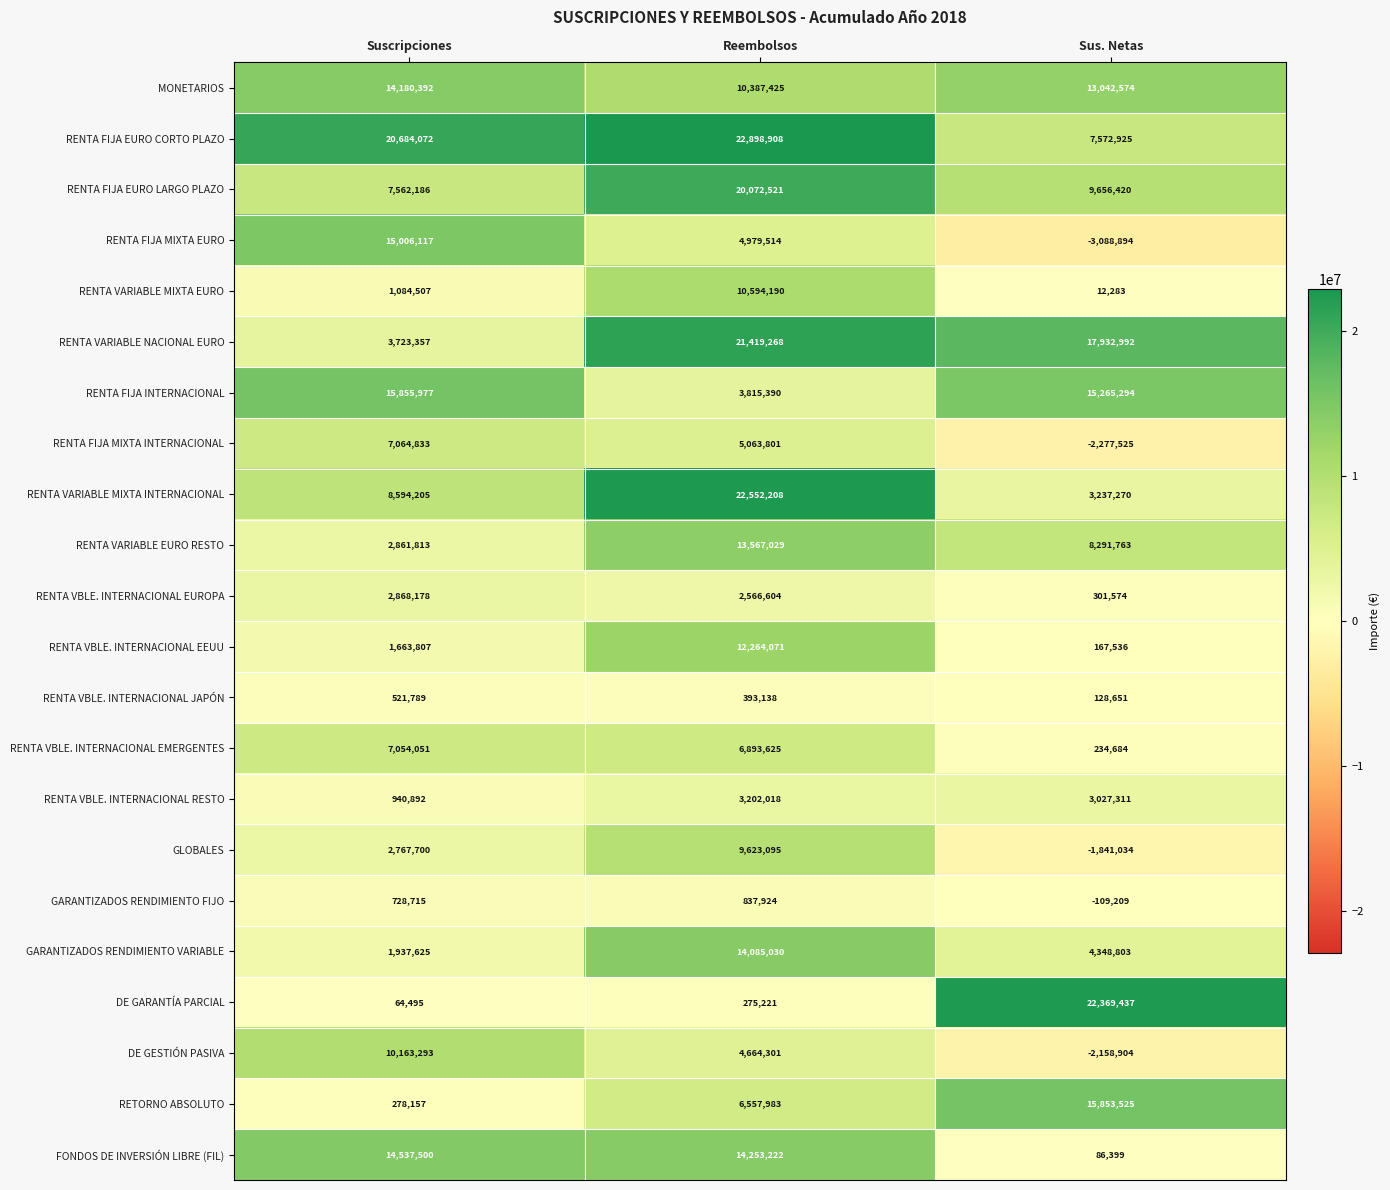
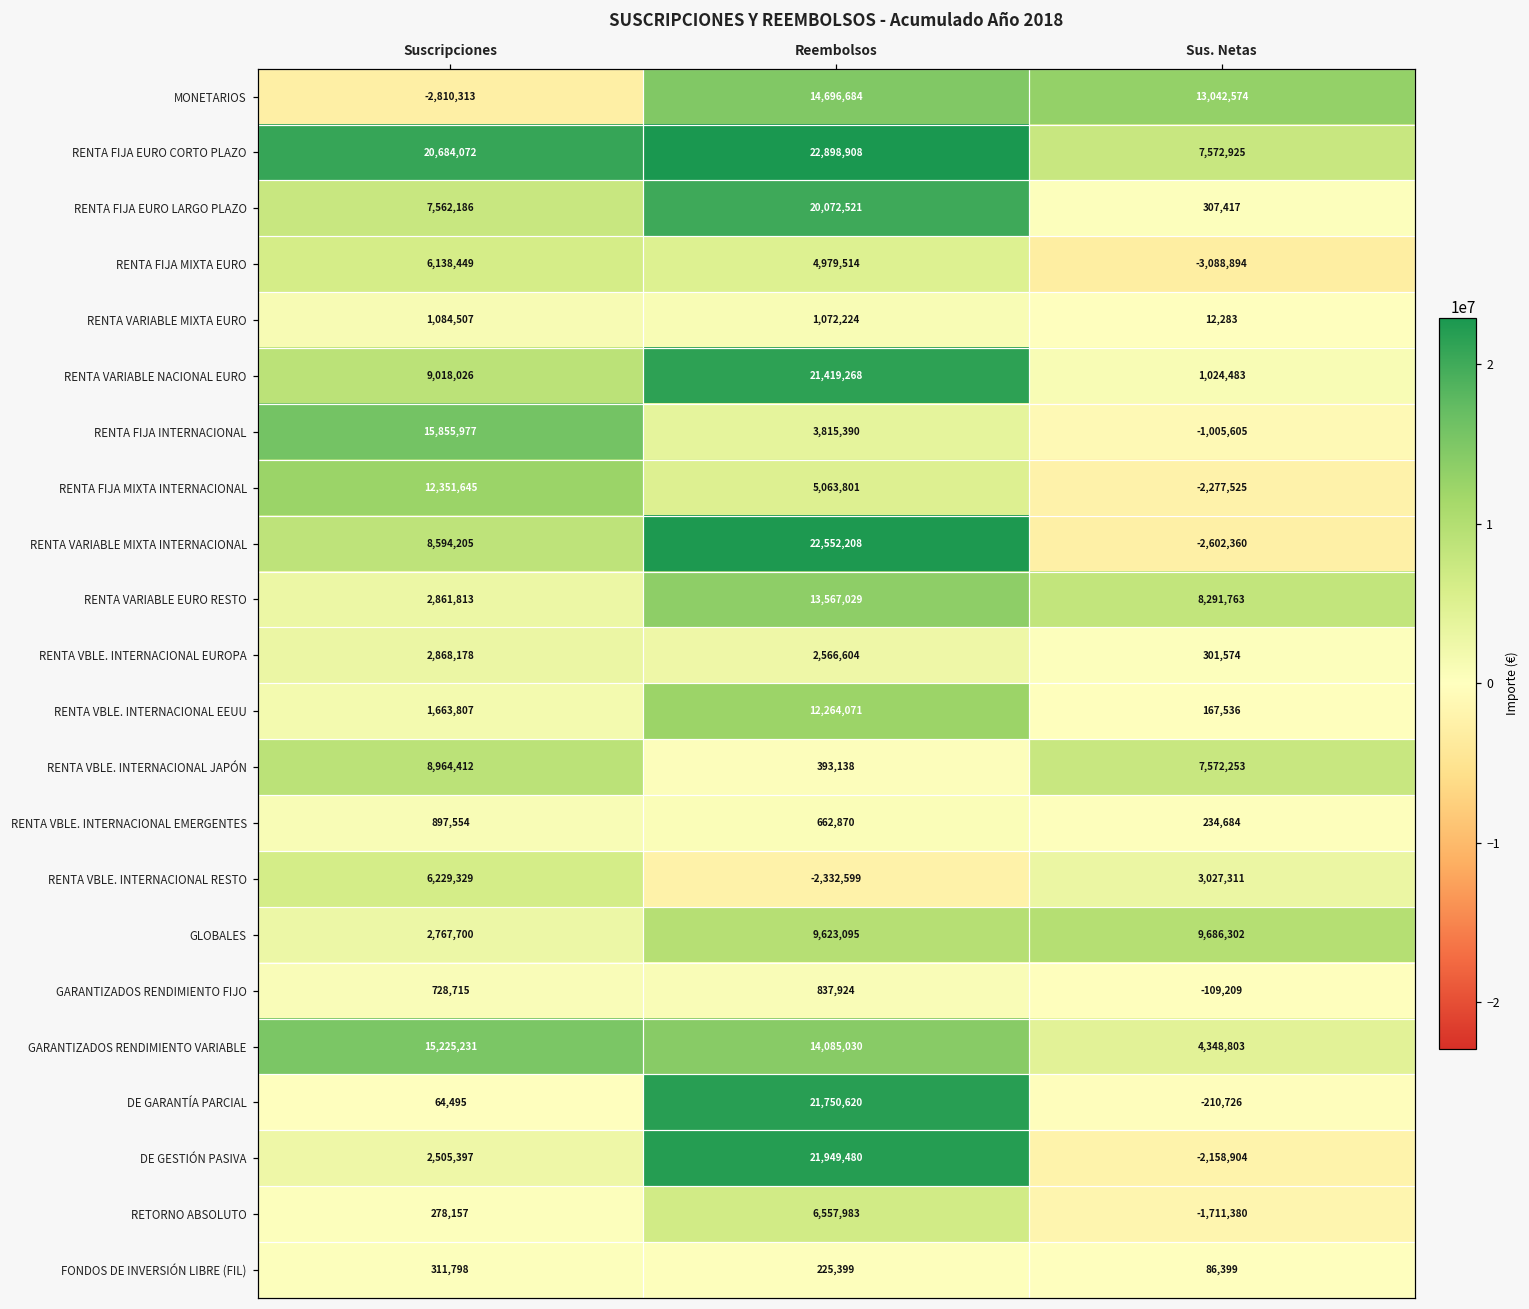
  {
    "MONETARIOS": {
-     "Suscripciones": "14,180,392",
-     "Reembolsos": "10,387,425",
+     "Suscripciones": "-2,810,313",
+     "Reembolsos": "14,696,684",
      "Sus. Netas": "13,042,574"
    },
    "RENTA FIJA EURO CORTO PLAZO": {
      "Suscripciones": "20,684,072",
      "Reembolsos": "22,898,908",
      "Sus. Netas": "7,572,925"
    },
    "RENTA FIJA EURO LARGO PLAZO": {
      "Suscripciones": "7,562,186",
      "Reembolsos": "20,072,521",
-     "Sus. Netas": "9,656,420"
+     "Sus. Netas": "307,417"
    },
    "RENTA FIJA MIXTA EURO": {
-     "Suscripciones": "15,006,117",
+     "Suscripciones": "6,138,449",
      "Reembolsos": "4,979,514",
      "Sus. Netas": "-3,088,894"
    },
    "RENTA VARIABLE MIXTA EURO": {
      "Suscripciones": "1,084,507",
-     "Reembolsos": "10,594,190",
+     "Reembolsos": "1,072,224",
      "Sus. Netas": "12,283"
    },
    "RENTA VARIABLE NACIONAL EURO": {
-     "Suscripciones": "3,723,357",
+     "Suscripciones": "9,018,026",
      "Reembolsos": "21,419,268",
-     "Sus. Netas": "17,932,992"
+     "Sus. Netas": "1,024,483"
    },
    "RENTA FIJA INTERNACIONAL": {
      "Suscripciones": "15,855,977",
      "Reembolsos": "3,815,390",
-     "Sus. Netas": "15,265,294"
+     "Sus. Netas": "-1,005,605"
    },
    "RENTA FIJA MIXTA INTERNACIONAL": {
-     "Suscripciones": "7,064,833",
+     "Suscripciones": "12,351,645",
      "Reembolsos": "5,063,801",
      "Sus. Netas": "-2,277,525"
    },
    "RENTA VARIABLE MIXTA INTERNACIONAL": {
      "Suscripciones": "8,594,205",
      "Reembolsos": "22,552,208",
-     "Sus. Netas": "3,237,270"
+     "Sus. Netas": "-2,602,360"
    },
    "RENTA VARIABLE EURO RESTO": {
      "Suscripciones": "2,861,813",
      "Reembolsos": "13,567,029",
      "Sus. Netas": "8,291,763"
    },
    "RENTA VBLE. INTERNACIONAL EUROPA": {
      "Suscripciones": "2,868,178",
      "Reembolsos": "2,566,604",
      "Sus. Netas": "301,574"
    },
    "RENTA VBLE. INTERNACIONAL EEUU": {
      "Suscripciones": "1,663,807",
      "Reembolsos": "12,264,071",
      "Sus. Netas": "167,536"
    },
    "RENTA VBLE. INTERNACIONAL JAPÓN": {
-     "Suscripciones": "521,789",
+     "Suscripciones": "8,964,412",
      "Reembolsos": "393,138",
-     "Sus. Netas": "128,651"
+     "Sus. Netas": "7,572,253"
    },
    "RENTA VBLE. INTERNACIONAL EMERGENTES": {
-     "Suscripciones": "7,054,051",
-     "Reembolsos": "6,893,625",
+     "Suscripciones": "897,554",
+     "Reembolsos": "662,870",
      "Sus. Netas": "234,684"
    },
    "RENTA VBLE. INTERNACIONAL RESTO": {
-     "Suscripciones": "940,892",
-     "Reembolsos": "3,202,018",
+     "Suscripciones": "6,229,329",
+     "Reembolsos": "-2,332,599",
      "Sus. Netas": "3,027,311"
    },
    "GLOBALES": {
      "Suscripciones": "2,767,700",
      "Reembolsos": "9,623,095",
-     "Sus. Netas": "-1,841,034"
+     "Sus. Netas": "9,686,302"
    },
    "GARANTIZADOS RENDIMIENTO FIJO": {
      "Suscripciones": "728,715",
      "Reembolsos": "837,924",
      "Sus. Netas": "-109,209"
    },
    "GARANTIZADOS RENDIMIENTO VARIABLE": {
-     "Suscripciones": "1,937,625",
+     "Suscripciones": "15,225,231",
      "Reembolsos": "14,085,030",
      "Sus. Netas": "4,348,803"
    },
    "DE GARANTÍA PARCIAL": {
      "Suscripciones": "64,495",
-     "Reembolsos": "275,221",
-     "Sus. Netas": "22,369,437"
+     "Reembolsos": "21,750,620",
+     "Sus. Netas": "-210,726"
    },
    "DE GESTIÓN PASIVA": {
-     "Suscripciones": "10,163,293",
-     "Reembolsos": "4,664,301",
+     "Suscripciones": "2,505,397",
+     "Reembolsos": "21,949,480",
      "Sus. Netas": "-2,158,904"
    },
    "RETORNO ABSOLUTO": {
      "Suscripciones": "278,157",
      "Reembolsos": "6,557,983",
-     "Sus. Netas": "15,853,525"
+     "Sus. Netas": "-1,711,380"
    },
    "FONDOS DE INVERSIÓN LIBRE (FIL)": {
-     "Suscripciones": "14,537,500",
-     "Reembolsos": "14,253,222",
+     "Suscripciones": "311,798",
+     "Reembolsos": "225,399",
      "Sus. Netas": "86,399"
    }
  }
